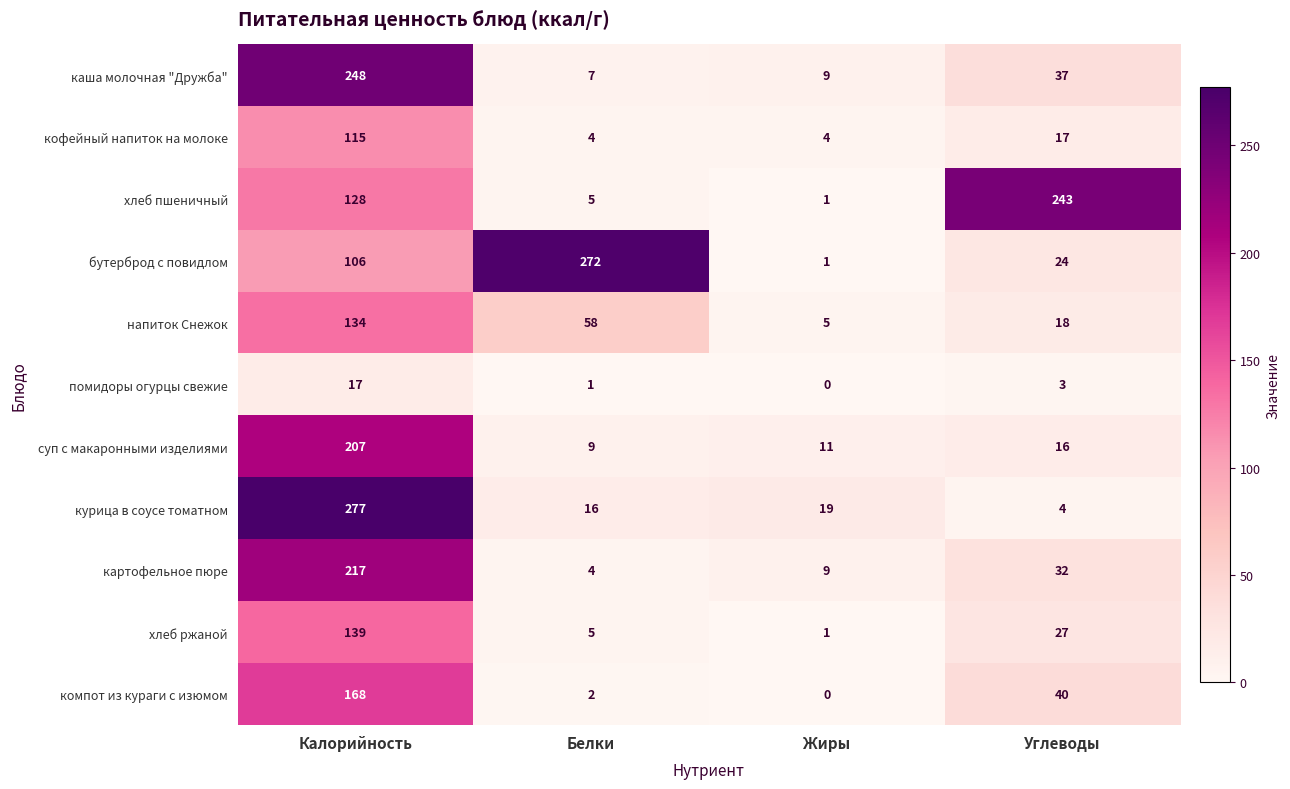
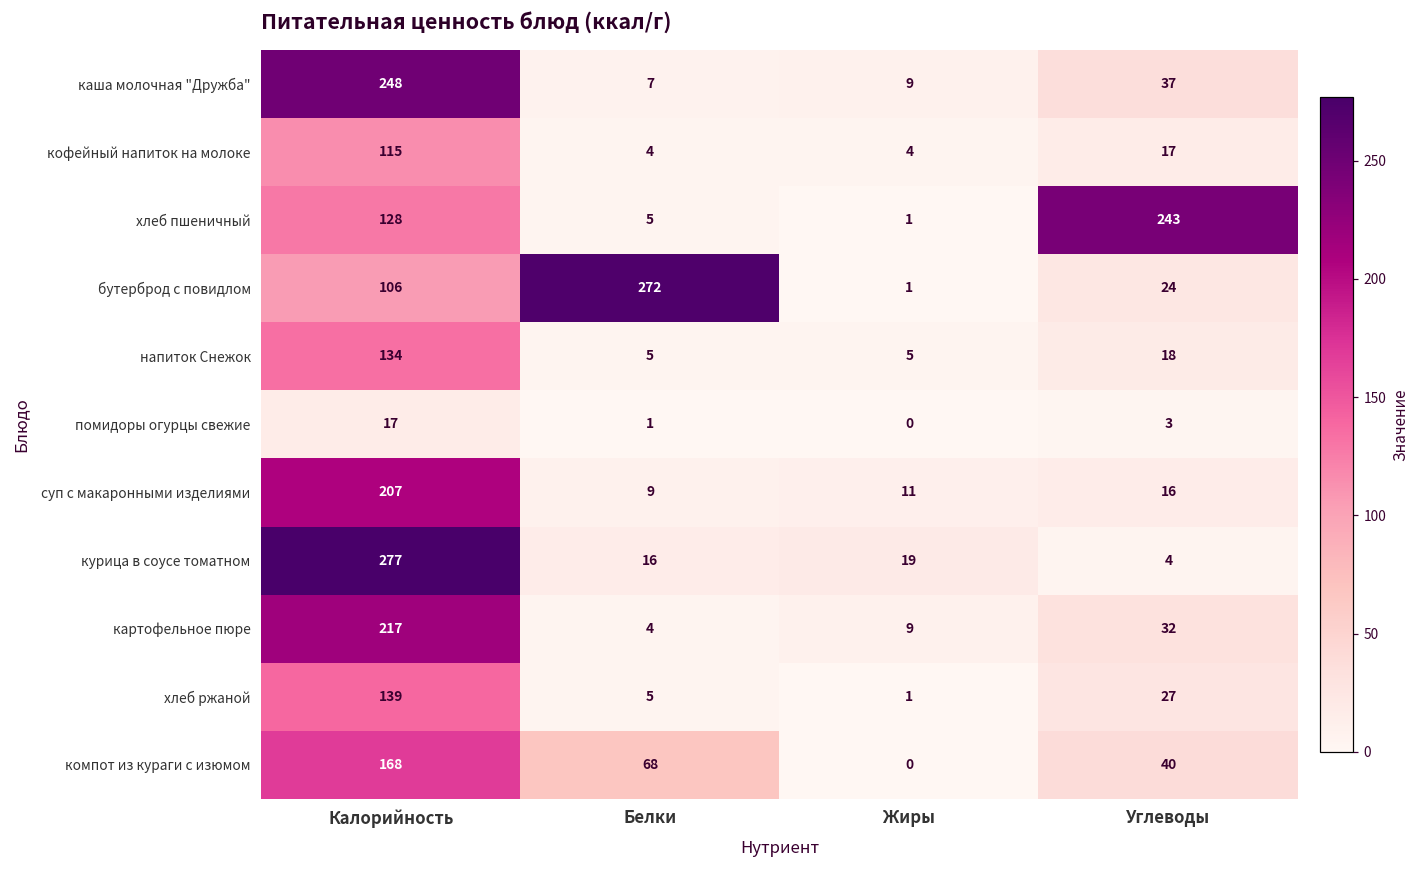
  {
    "каша молочная \"Дружба\"": {
      "Калорийность": 248,
      "Белки": 7,
      "Жиры": 9,
      "Углеводы": 37
    },
    "кофейный напиток на молоке": {
      "Калорийность": 115,
      "Белки": 4,
      "Жиры": 4,
      "Углеводы": 17
    },
    "хлеб пшеничный": {
      "Калорийность": 128,
      "Белки": 5,
      "Жиры": 1,
      "Углеводы": 243
    },
    "бутерброд с повидлом": {
      "Калорийность": 106,
      "Белки": 272,
      "Жиры": 1,
      "Углеводы": 24
    },
    "напиток Снежок": {
      "Калорийность": 134,
-     "Белки": 58,
+     "Белки": 5,
      "Жиры": 5,
      "Углеводы": 18
    },
    "помидоры огурцы свежие": {
      "Калорийность": 17,
      "Белки": 1,
      "Жиры": 0,
      "Углеводы": 3
    },
    "суп с макаронными изделиями": {
      "Калорийность": 207,
      "Белки": 9,
      "Жиры": 11,
      "Углеводы": 16
    },
    "курица в соусе томатном": {
      "Калорийность": 277,
      "Белки": 16,
      "Жиры": 19,
      "Углеводы": 4
    },
    "картофельное пюре": {
      "Калорийность": 217,
      "Белки": 4,
      "Жиры": 9,
      "Углеводы": 32
    },
    "хлеб ржаной": {
      "Калорийность": 139,
      "Белки": 5,
      "Жиры": 1,
      "Углеводы": 27
    },
    "компот из кураги с изюмом": {
      "Калорийность": 168,
-     "Белки": 2,
+     "Белки": 68,
      "Жиры": 0,
      "Углеводы": 40
    }
  }
